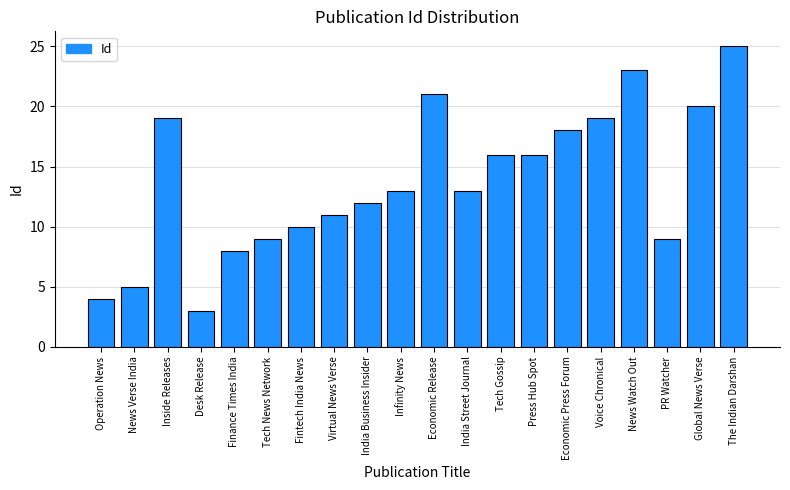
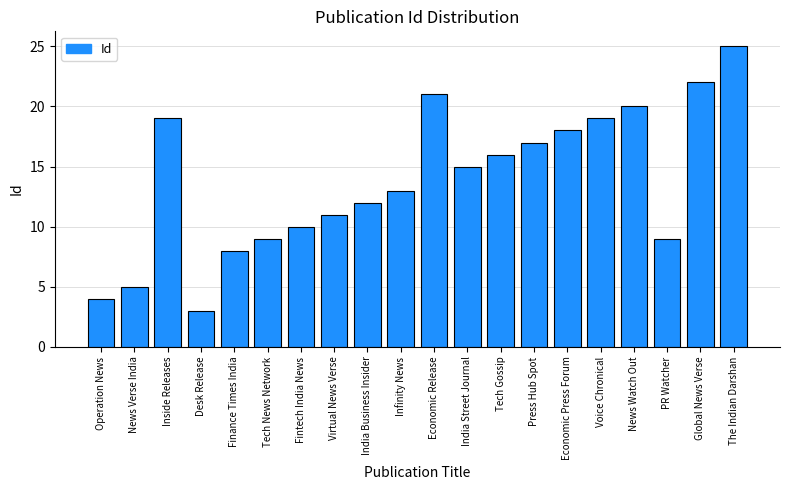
  {
    "Operation News": 4,
    "News Verse India": 5,
    "Inside Releases": 19,
    "Desk Release": 3,
    "Finance Times India": 8,
    "Tech News Network": 9,
    "Fintech India News": 10,
    "Virtual News Verse": 11,
    "India Business Insider": 12,
    "Infinity News": 13,
    "Economic Release": 21,
-   "India Street Journal": 13,
+   "India Street Journal": 15,
    "Tech Gossip": 16,
-   "Press Hub Spot": 16,
+   "Press Hub Spot": 17,
    "Economic Press Forum": 18,
    "Voice Chronical": 19,
-   "News Watch Out": 23,
+   "News Watch Out": 20,
    "PR Watcher": 9,
-   "Global News Verse": 20,
+   "Global News Verse": 22,
    "The Indian Darshan": 25
  }
